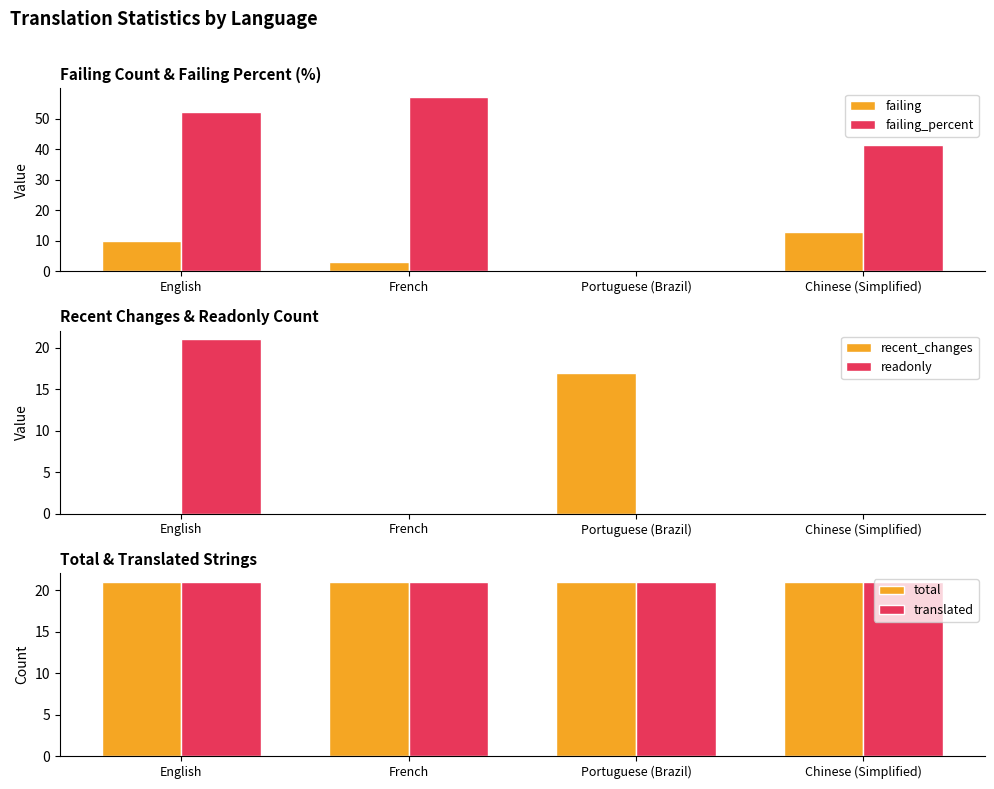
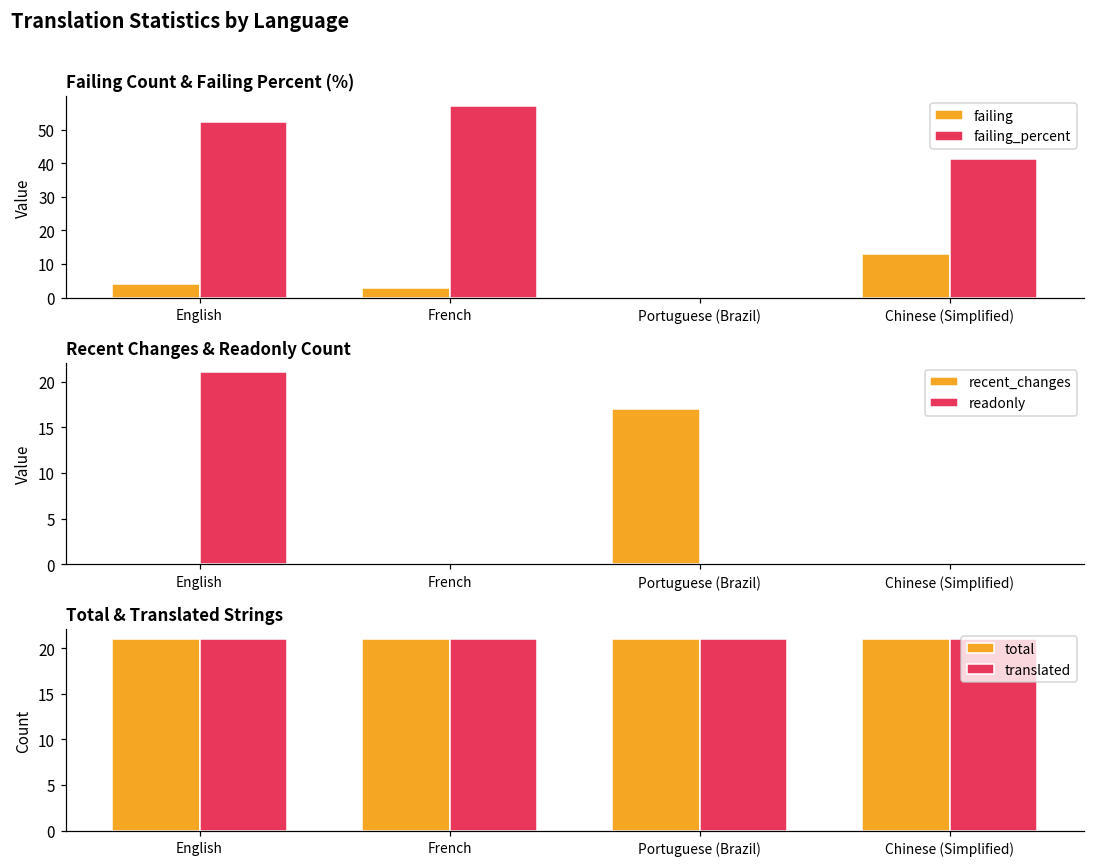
  {
    "Failing Count & Failing Percent (%)": {
      "failing": {
-       "English": 10,
+       "English": 4,
        "French": 3,
        "Portuguese (Brazil)": 0,
        "Chinese (Simplified)": 13
      },
      "failing_percent": {
        "English": 52,
        "French": 57,
        "Portuguese (Brazil)": 0,
        "Chinese (Simplified)": 41
      }
    },
    "Recent Changes & Readonly Count": {
      "recent_changes": {
        "English": 0,
        "French": 0,
        "Portuguese (Brazil)": 17,
        "Chinese (Simplified)": 0
      },
      "readonly": {
        "English": 21,
        "French": 0,
        "Portuguese (Brazil)": 0,
        "Chinese (Simplified)": 0
      }
    },
    "Total & Translated Strings": {
      "total": {
        "English": 21,
        "French": 21,
        "Portuguese (Brazil)": 21,
        "Chinese (Simplified)": 21
      },
      "translated": {
        "English": 21,
        "French": 21,
        "Portuguese (Brazil)": 21
      }
    }
  }
